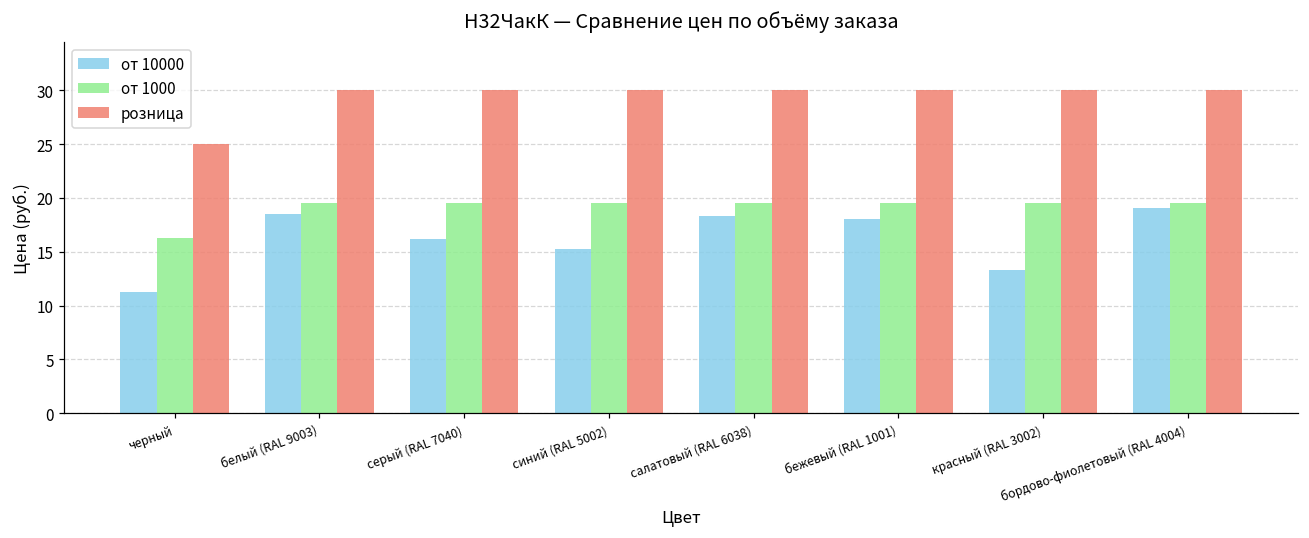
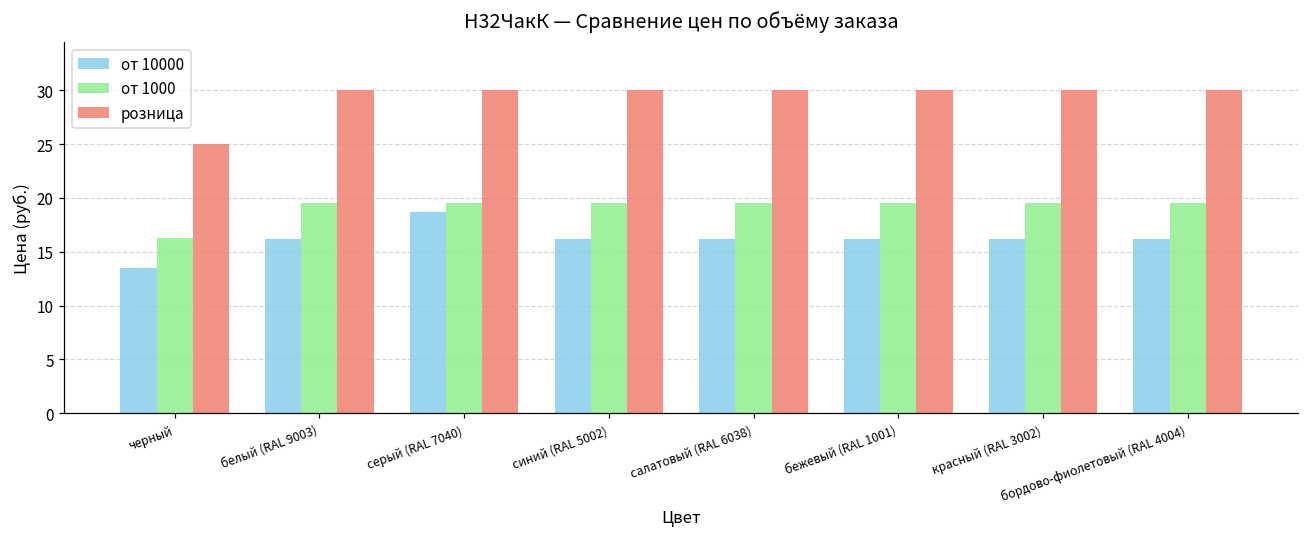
  {
    "от 10000": {
-     "черный": 11,
-     "белый (RAL 9003)": 19,
-     "серый (RAL 7040)": 16,
-     "синий (RAL 5002)": 15,
-     "салатовый (RAL 6038)": 18,
-     "бежевый (RAL 1001)": 18,
-     "красный (RAL 3002)": 13,
-     "бордово-фиолетовый (RAL 4004)": 19
+     "черный": 14,
+     "белый (RAL 9003)": 16,
+     "серый (RAL 7040)": 19,
+     "синий (RAL 5002)": 16,
+     "салатовый (RAL 6038)": 16,
+     "бежевый (RAL 1001)": 16,
+     "красный (RAL 3002)": 16,
+     "бордово-фиолетовый (RAL 4004)": 16
    },
    "от 1000": {
      "черный": 16,
      "белый (RAL 9003)": 20,
      "серый (RAL 7040)": 20,
      "синий (RAL 5002)": 20,
      "салатовый (RAL 6038)": 20,
      "бежевый (RAL 1001)": 20,
      "красный (RAL 3002)": 20,
      "бордово-фиолетовый (RAL 4004)": 20
    },
    "розница": {
      "черный": 25,
      "белый (RAL 9003)": 30,
      "серый (RAL 7040)": 30,
      "синий (RAL 5002)": 30,
      "салатовый (RAL 6038)": 30,
      "бежевый (RAL 1001)": 30,
      "красный (RAL 3002)": 30,
      "бордово-фиолетовый (RAL 4004)": 30
    }
  }
